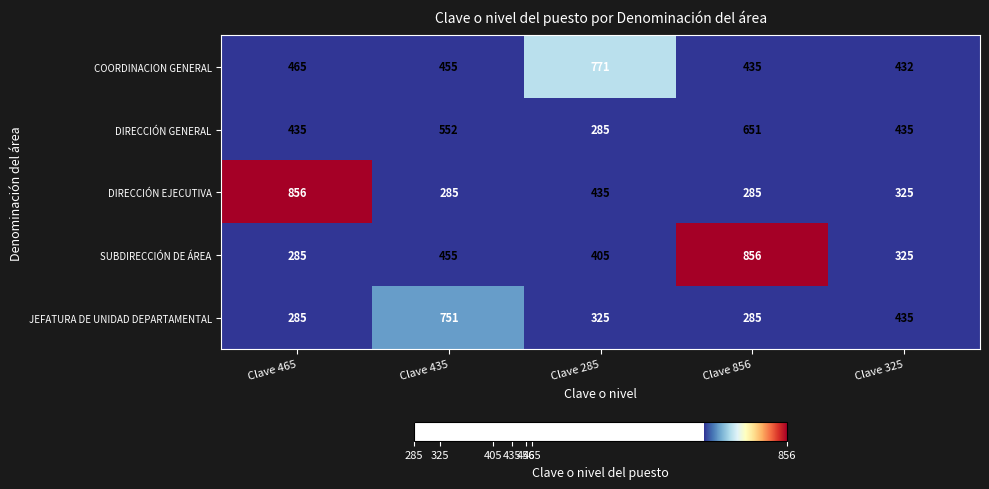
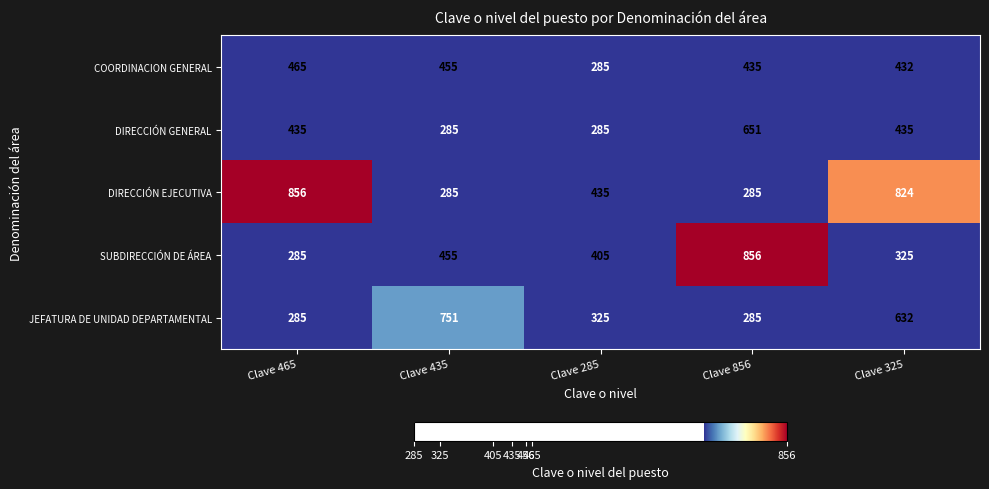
  {
    "COORDINACION GENERAL": {
      "Clave 465": 465,
      "Clave 435": 455,
-     "Clave 285": 771,
+     "Clave 285": 285,
      "Clave 856": 435,
      "Clave 325": 432
    },
    "DIRECCIÓN GENERAL": {
      "Clave 465": 435,
-     "Clave 435": 552,
+     "Clave 435": 285,
      "Clave 285": 285,
      "Clave 856": 651,
      "Clave 325": 435
    },
    "DIRECCIÓN EJECUTIVA": {
      "Clave 465": 856,
      "Clave 435": 285,
      "Clave 285": 435,
      "Clave 856": 285,
-     "Clave 325": 325
+     "Clave 325": 824
    },
    "SUBDIRECCIÓN DE ÁREA": {
      "Clave 465": 285,
      "Clave 435": 455,
      "Clave 285": 405,
      "Clave 856": 856,
      "Clave 325": 325
    },
    "JEFATURA DE UNIDAD DEPARTAMENTAL": {
      "Clave 465": 285,
      "Clave 435": 751,
      "Clave 285": 325,
      "Clave 856": 285,
-     "Clave 325": 435
+     "Clave 325": 632
    }
  }
